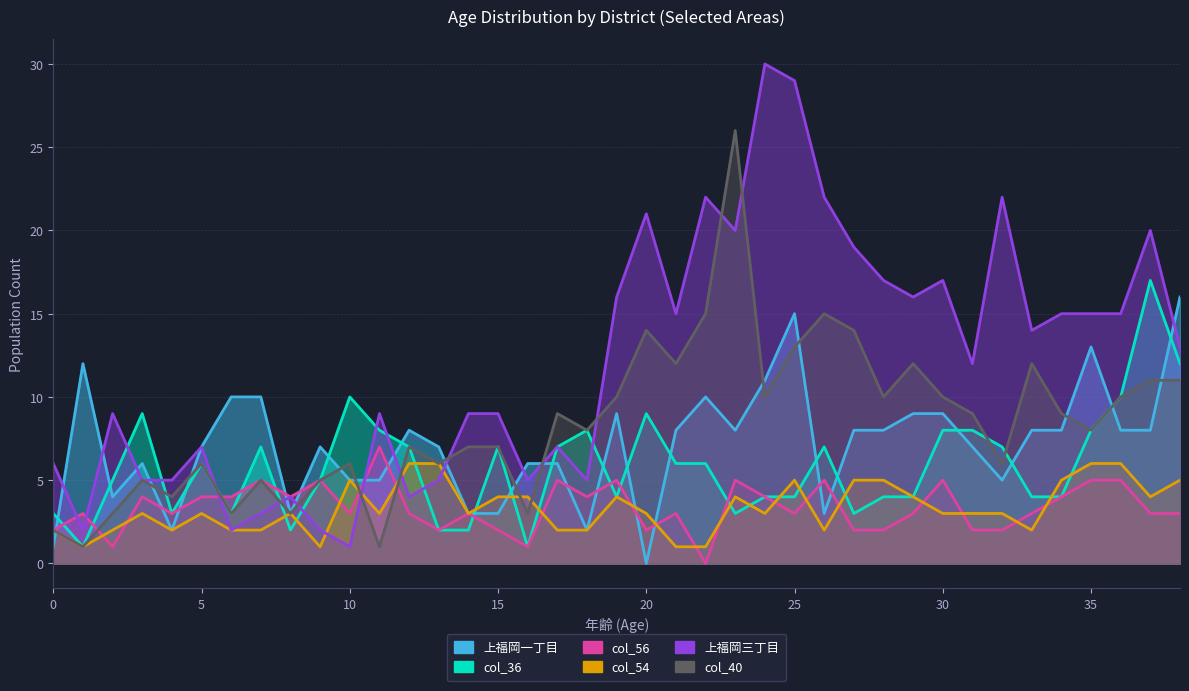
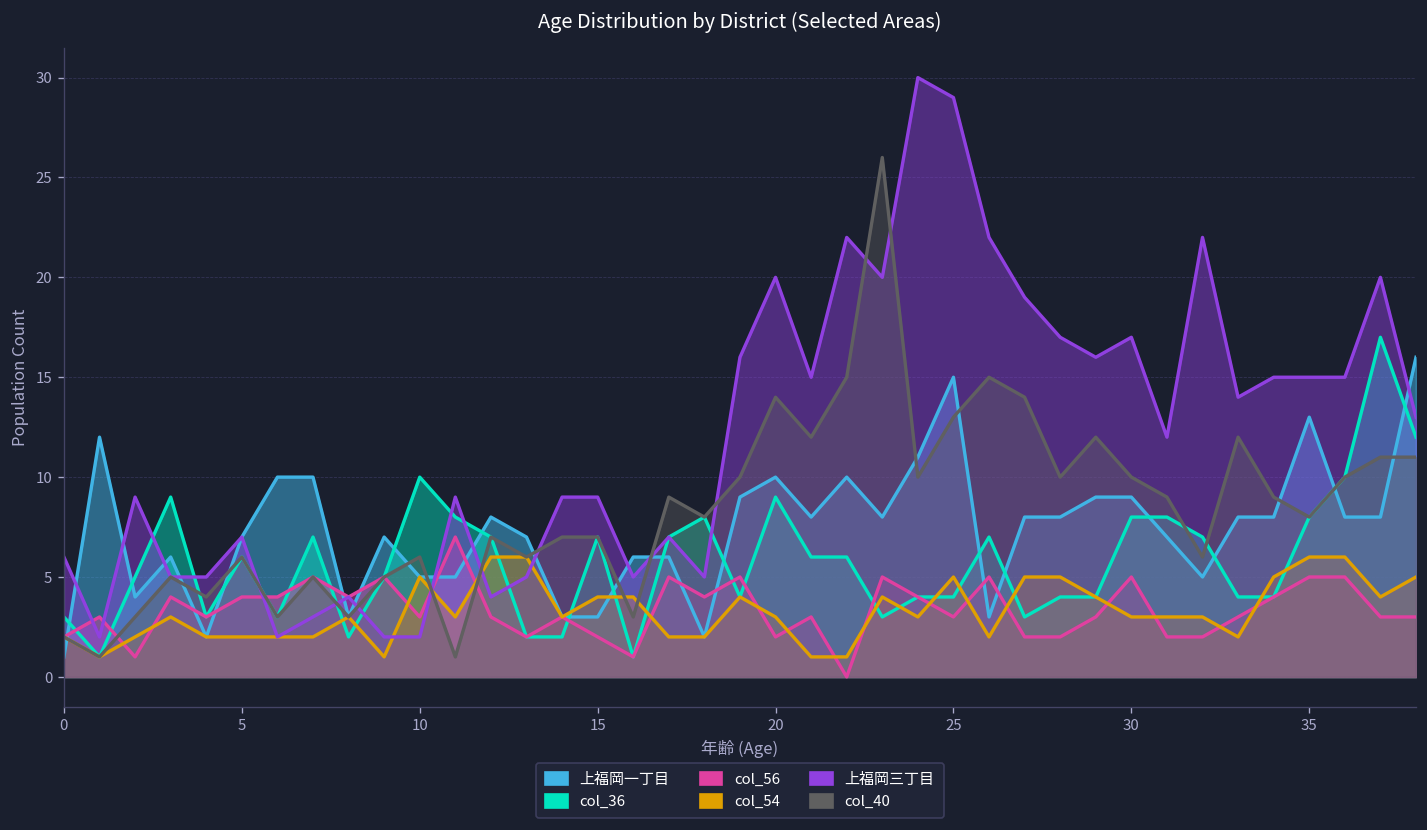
  {
    "上福岡一丁目": {
      "0": 1,
      "15": 3,
-     "20": 0,
+     "20": 10,
      "25": 15,
      "30": 9,
      "35": 13
    },
    "col_36": {
      "0": 3,
      "10": 10,
      "20": 9,
      "25": 4,
      "30": 8
    },
    "col_56": {
      "5": 4,
      "10": 3,
      "15": 2,
      "20": 2,
      "25": 3,
      "30": 5,
      "35": 5
    },
    "col_54": {
-     "5": 3,
+     "5": 2,
      "15": 4,
      "20": 3,
      "25": 5,
      "30": 3,
      "35": 6
    },
    "上福岡三丁目": {
      "0": 6,
-     "10": 1,
+     "10": 2,
      "15": 9,
-     "20": 21,
+     "20": 20,
      "25": 29,
      "30": 17,
      "35": 15
    },
    "col_40": {
      "10": 6,
      "20": 14,
      "25": 13,
      "30": 10
    }
  }
